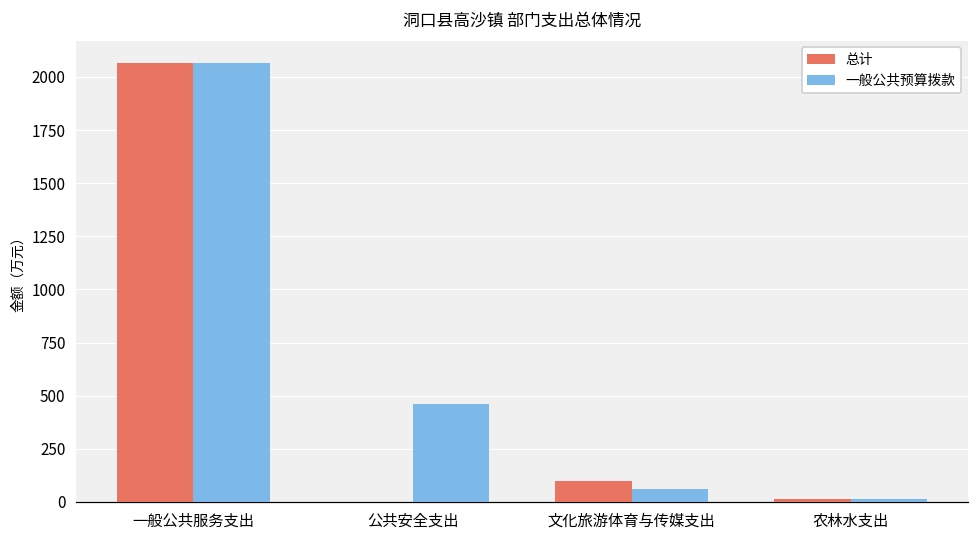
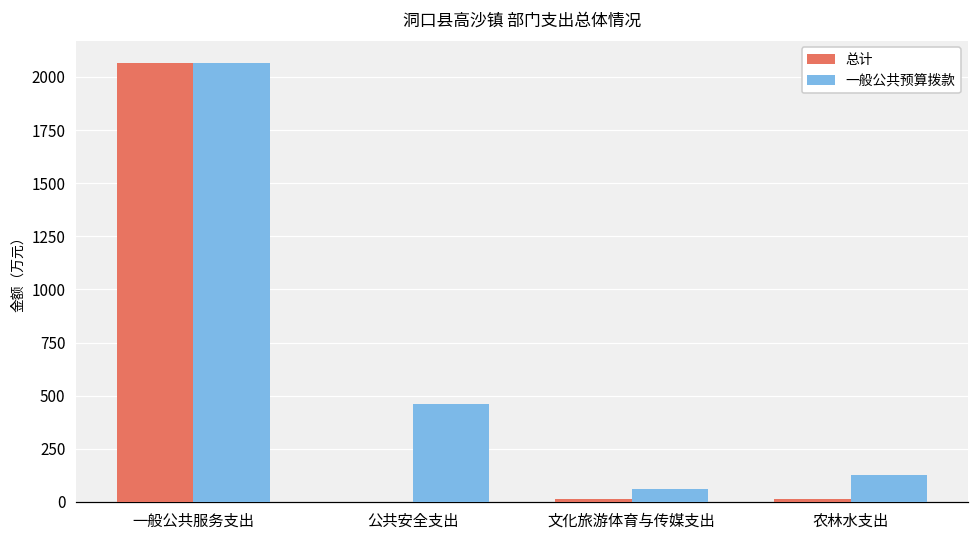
  {
    "总计": {
      "一般公共服务支出": 2070,
-     "文化旅游体育与传媒支出": 100,
+     "文化旅游体育与传媒支出": 10,
      "农林水支出": 10
    },
    "一般公共预算拨款": {
      "一般公共服务支出": 2070,
      "公共安全支出": 460,
      "文化旅游体育与传媒支出": 60,
-     "农林水支出": 10
+     "农林水支出": 130
    }
  }
